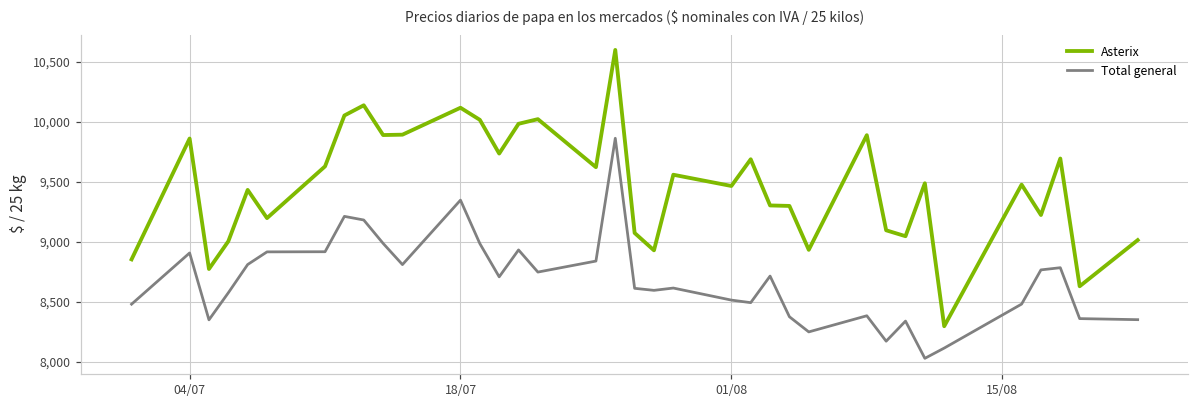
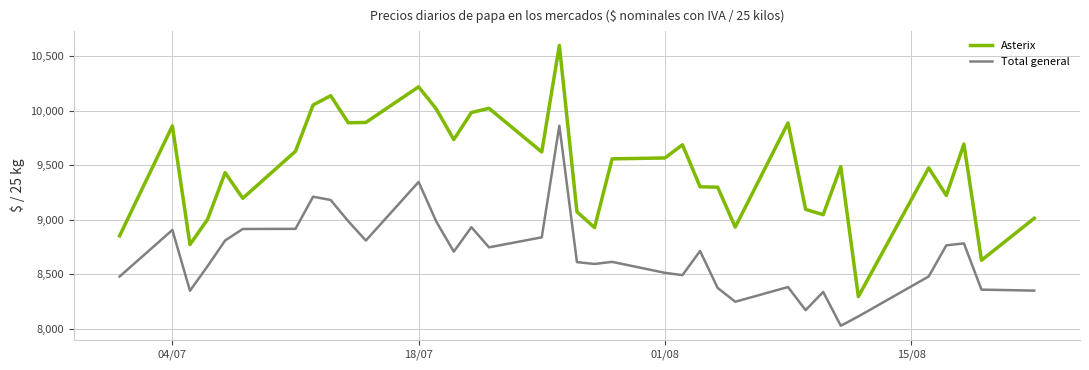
  {
    "Asterix": {
      "04/07": "9,860",
-     "18/07": "10,120",
-     "01/08": "9,470"
+     "18/07": "10,220",
+     "01/08": "9,570"
    },
    "Total general": {
      "04/07": "8,910",
      "18/07": "9,350",
      "01/08": "8,510"
    }
  }
